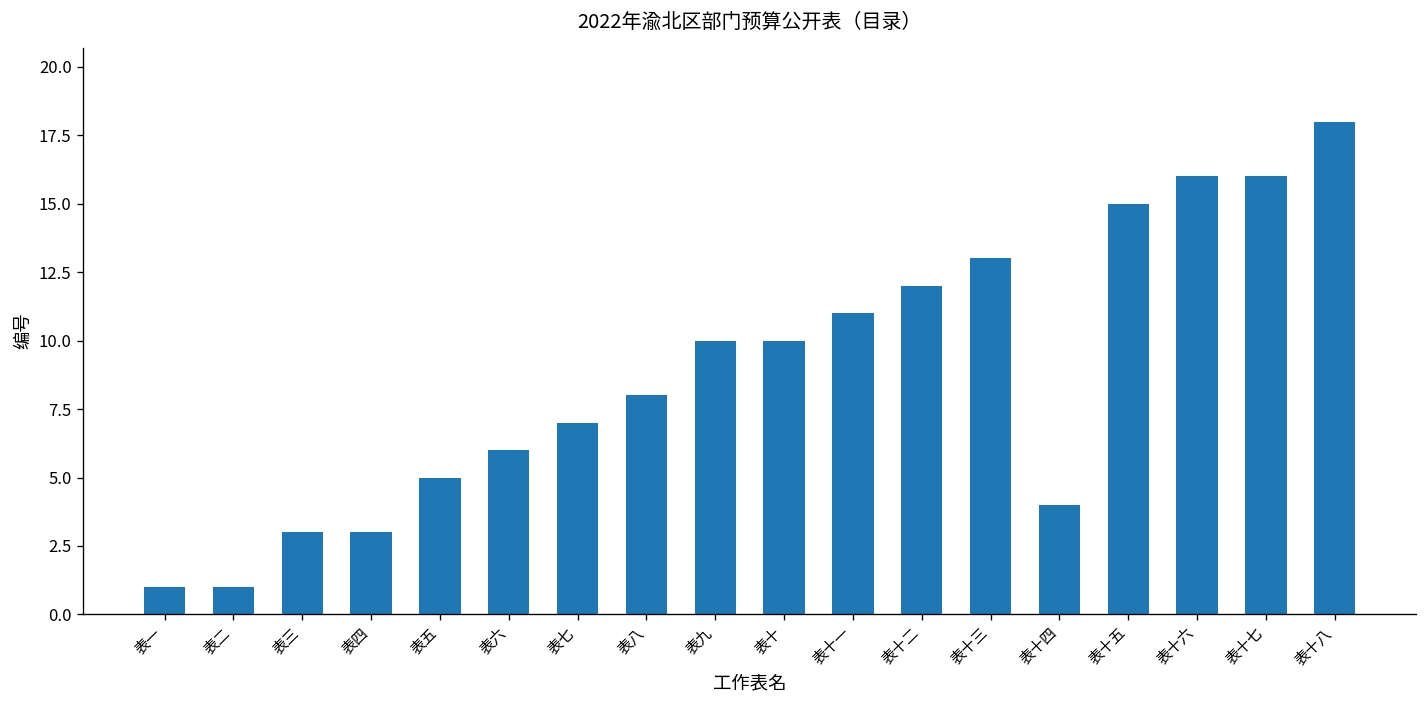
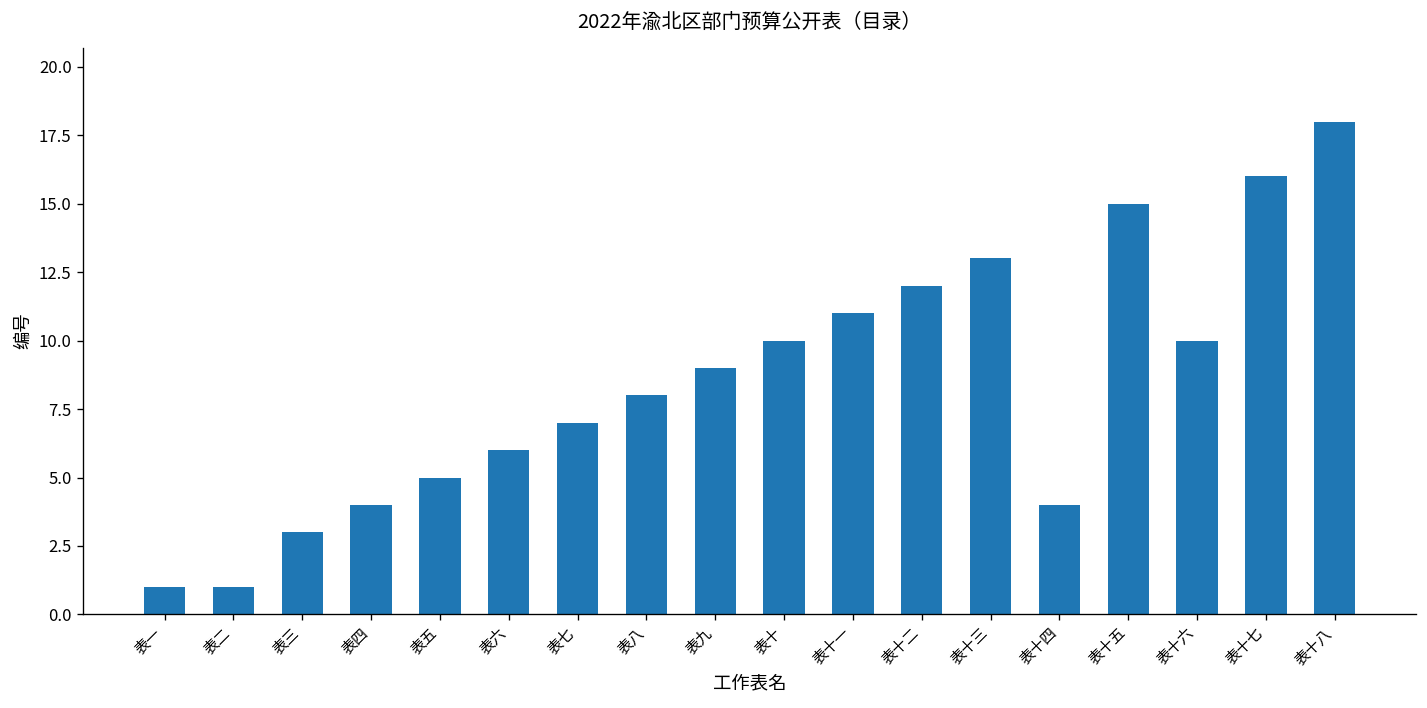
  {
    "表一": 1,
    "表二": 1,
    "表三": 3,
-   "表四": 3,
+   "表四": 4,
    "表五": 5,
    "表六": 6,
    "表七": 7,
    "表八": 8,
-   "表九": 10,
+   "表九": 9,
    "表十": 10,
    "表十一": 11,
    "表十二": 12,
    "表十三": 13,
    "表十四": 4,
    "表十五": 15,
-   "表十六": 16,
+   "表十六": 10,
    "表十七": 16,
    "表十八": 18
  }
